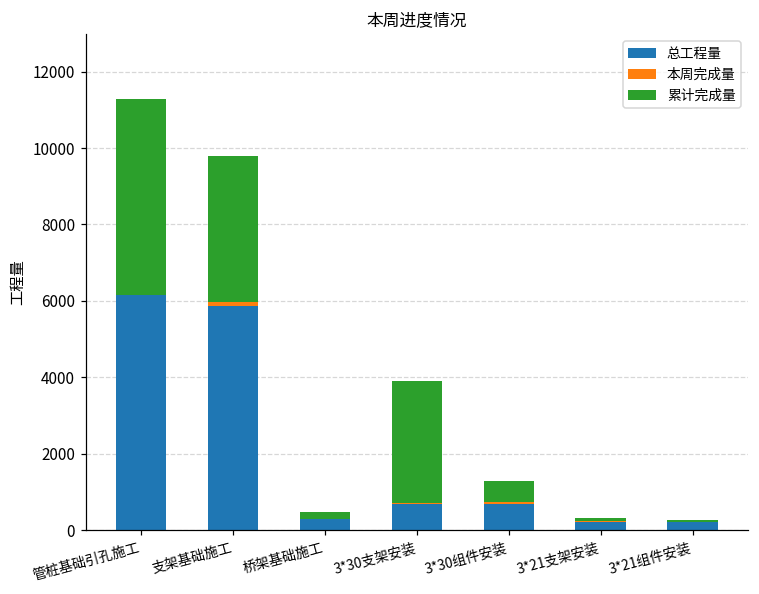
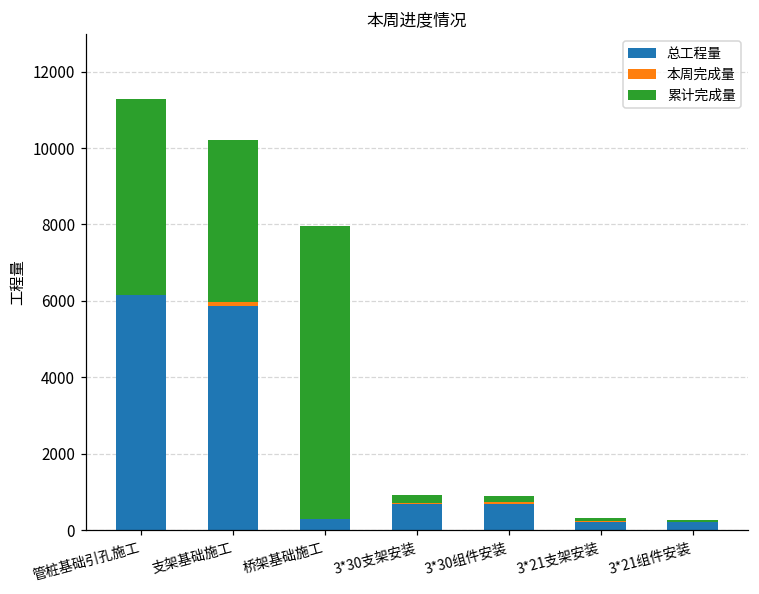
  {
    "总工程量": {
      "管桩基础引孔施工": 6200,
      "支架基础施工": 5900,
      "桥架基础施工": 300,
      "3*30支架安装": 700,
      "3*30组件安装": 700,
      "3*21支架安装": 200,
      "3*21组件安装": 200
    },
    "本周完成量": {
      "管桩基础引孔施工": 0,
      "支架基础施工": 100,
      "桥架基础施工": 0
    },
    "累计完成量": {
      "管桩基础引孔施工": 5100,
-     "支架基础施工": 3800,
-     "桥架基础施工": 200,
-     "3*30支架安装": 3200,
-     "3*30组件安装": 500,
+     "支架基础施工": 4200,
+     "桥架基础施工": 7700,
+     "3*30支架安装": 200,
+     "3*30组件安装": 200,
      "3*21支架安装": 100
    }
  }
